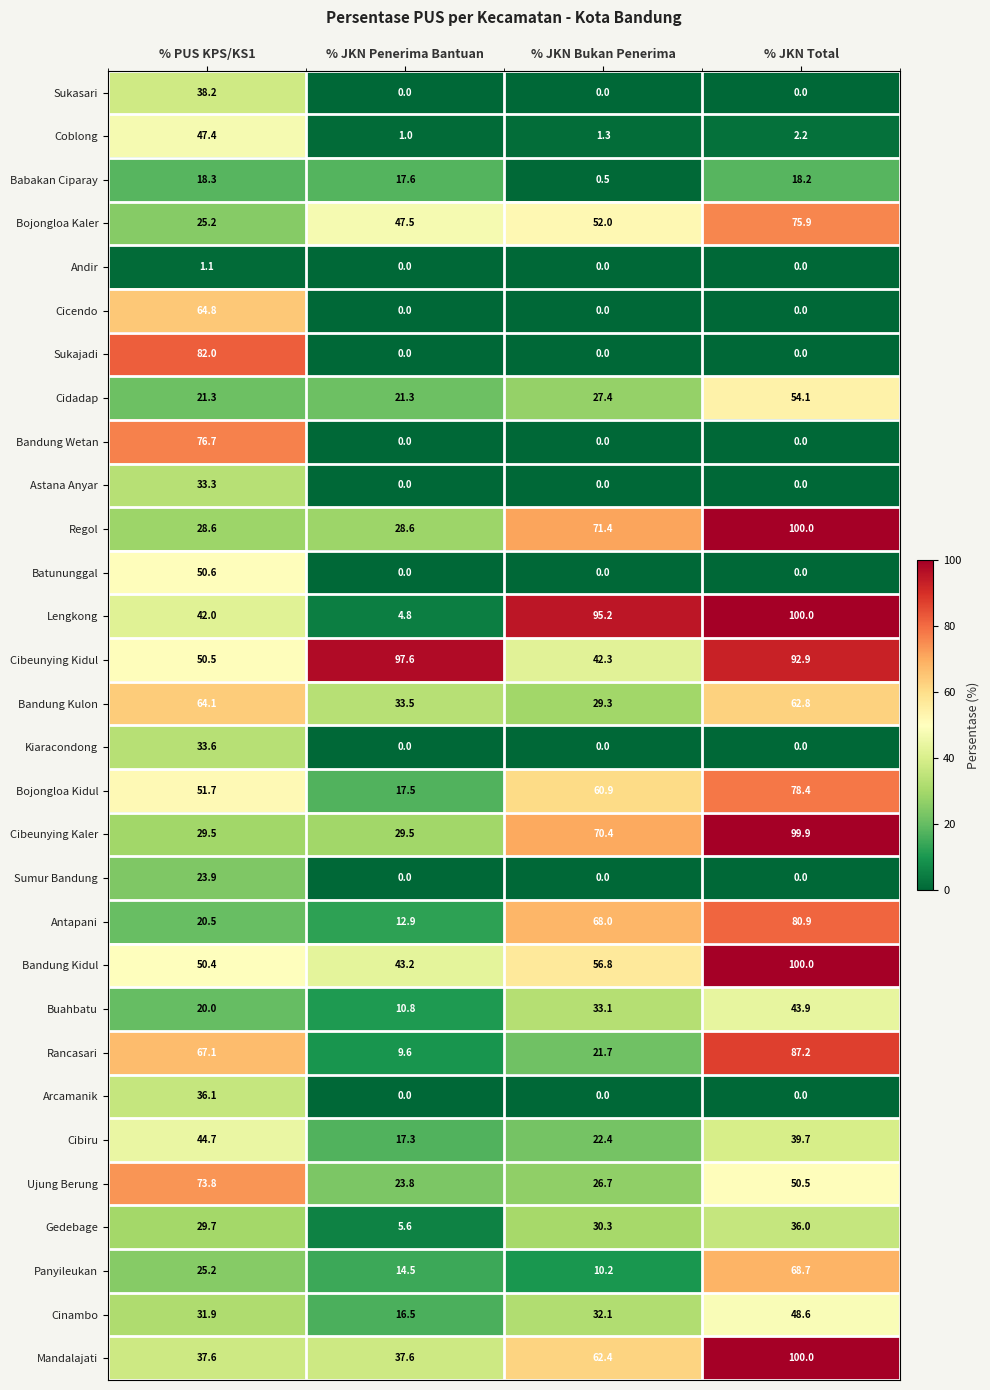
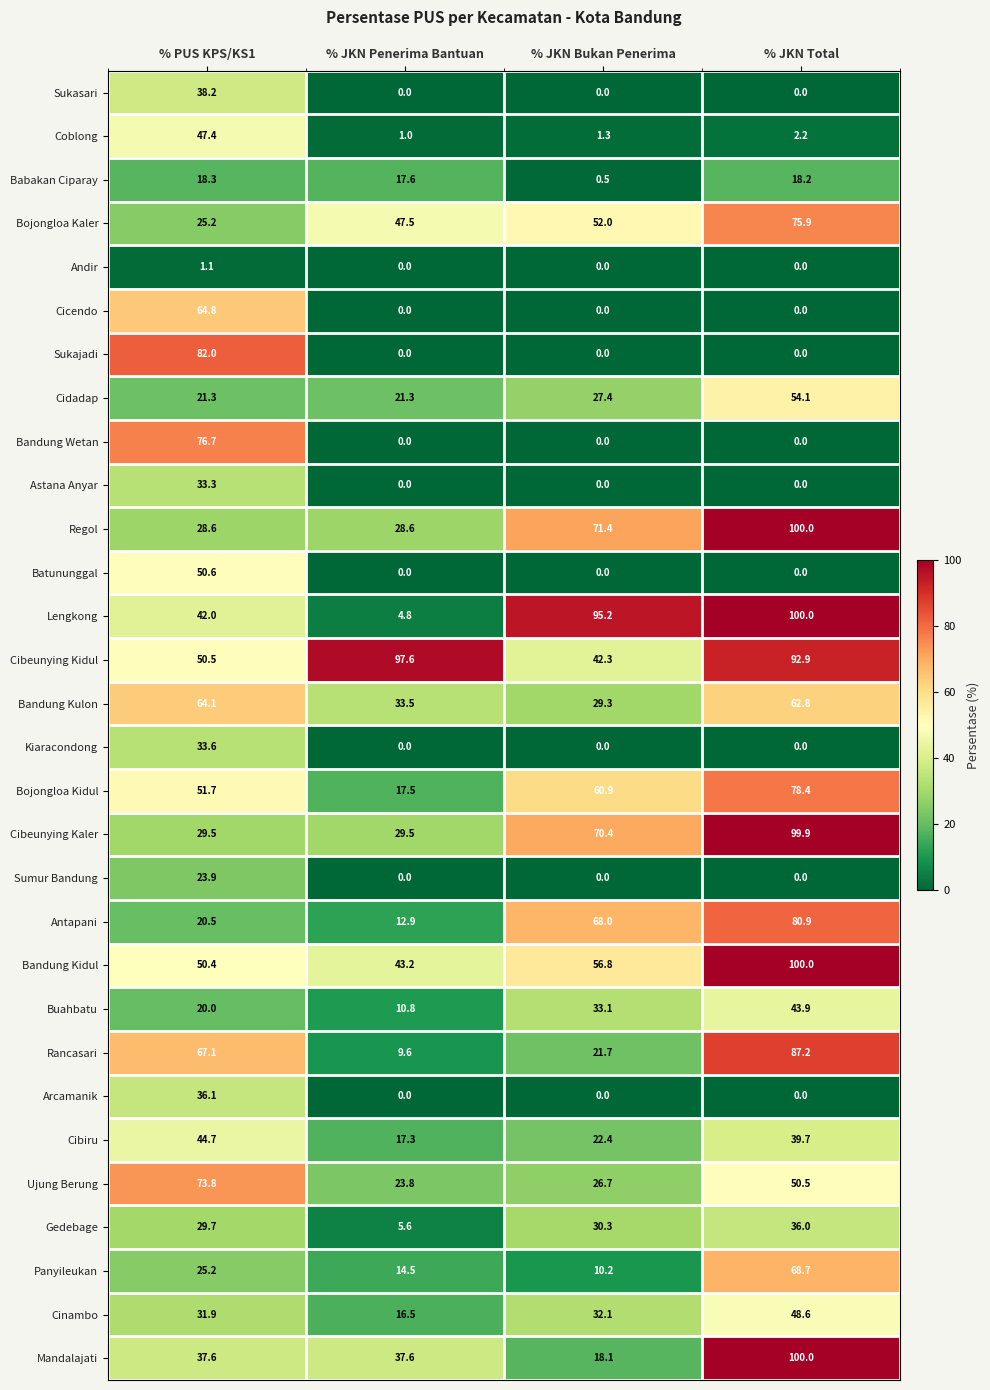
  {
    "Sukasari": {
      "% PUS KPS/KS1": 38.2,
      "% JKN Penerima Bantuan": 0.0,
      "% JKN Bukan Penerima": 0.0,
      "% JKN Total": 0.0
    },
    "Coblong": {
      "% PUS KPS/KS1": 47.4,
      "% JKN Penerima Bantuan": 1.0,
      "% JKN Bukan Penerima": 1.3,
      "% JKN Total": 2.2
    },
    "Babakan Ciparay": {
      "% PUS KPS/KS1": 18.3,
      "% JKN Penerima Bantuan": 17.6,
      "% JKN Bukan Penerima": 0.5,
      "% JKN Total": 18.2
    },
    "Bojongloa Kaler": {
      "% PUS KPS/KS1": 25.2,
      "% JKN Penerima Bantuan": 47.5,
      "% JKN Bukan Penerima": 52.0,
      "% JKN Total": 75.9
    },
    "Andir": {
      "% PUS KPS/KS1": 1.1,
      "% JKN Penerima Bantuan": 0.0,
      "% JKN Bukan Penerima": 0.0,
      "% JKN Total": 0.0
    },
    "Cicendo": {
      "% PUS KPS/KS1": 64.8,
      "% JKN Penerima Bantuan": 0.0,
      "% JKN Bukan Penerima": 0.0,
      "% JKN Total": 0.0
    },
    "Sukajadi": {
      "% PUS KPS/KS1": 82.0,
      "% JKN Penerima Bantuan": 0.0,
      "% JKN Bukan Penerima": 0.0,
      "% JKN Total": 0.0
    },
    "Cidadap": {
      "% PUS KPS/KS1": 21.3,
      "% JKN Penerima Bantuan": 21.3,
      "% JKN Bukan Penerima": 27.4,
      "% JKN Total": 54.1
    },
    "Bandung Wetan": {
      "% PUS KPS/KS1": 76.7,
      "% JKN Penerima Bantuan": 0.0,
      "% JKN Bukan Penerima": 0.0,
      "% JKN Total": 0.0
    },
    "Astana Anyar": {
      "% PUS KPS/KS1": 33.3,
      "% JKN Penerima Bantuan": 0.0,
      "% JKN Bukan Penerima": 0.0,
      "% JKN Total": 0.0
    },
    "Regol": {
      "% PUS KPS/KS1": 28.6,
      "% JKN Penerima Bantuan": 28.6,
      "% JKN Bukan Penerima": 71.4,
      "% JKN Total": 100.0
    },
    "Batununggal": {
      "% PUS KPS/KS1": 50.6,
      "% JKN Penerima Bantuan": 0.0,
      "% JKN Bukan Penerima": 0.0,
      "% JKN Total": 0.0
    },
    "Lengkong": {
      "% PUS KPS/KS1": 42.0,
      "% JKN Penerima Bantuan": 4.8,
      "% JKN Bukan Penerima": 95.2,
      "% JKN Total": 100.0
    },
    "Cibeunying Kidul": {
      "% PUS KPS/KS1": 50.5,
      "% JKN Penerima Bantuan": 97.6,
      "% JKN Bukan Penerima": 42.3,
      "% JKN Total": 92.9
    },
    "Bandung Kulon": {
      "% PUS KPS/KS1": 64.1,
      "% JKN Penerima Bantuan": 33.5,
      "% JKN Bukan Penerima": 29.3,
      "% JKN Total": 62.8
    },
    "Kiaracondong": {
      "% PUS KPS/KS1": 33.6,
      "% JKN Penerima Bantuan": 0.0,
      "% JKN Bukan Penerima": 0.0,
      "% JKN Total": 0.0
    },
    "Bojongloa Kidul": {
      "% PUS KPS/KS1": 51.7,
      "% JKN Penerima Bantuan": 17.5,
      "% JKN Bukan Penerima": 60.9,
      "% JKN Total": 78.4
    },
    "Cibeunying Kaler": {
      "% PUS KPS/KS1": 29.5,
      "% JKN Penerima Bantuan": 29.5,
      "% JKN Bukan Penerima": 70.4,
      "% JKN Total": 99.9
    },
    "Sumur Bandung": {
      "% PUS KPS/KS1": 23.9,
      "% JKN Penerima Bantuan": 0.0,
      "% JKN Bukan Penerima": 0.0,
      "% JKN Total": 0.0
    },
    "Antapani": {
      "% PUS KPS/KS1": 20.5,
      "% JKN Penerima Bantuan": 12.9,
      "% JKN Bukan Penerima": 68.0,
      "% JKN Total": 80.9
    },
    "Bandung Kidul": {
      "% PUS KPS/KS1": 50.4,
      "% JKN Penerima Bantuan": 43.2,
      "% JKN Bukan Penerima": 56.8,
      "% JKN Total": 100.0
    },
    "Buahbatu": {
      "% PUS KPS/KS1": 20.0,
      "% JKN Penerima Bantuan": 10.8,
      "% JKN Bukan Penerima": 33.1,
      "% JKN Total": 43.9
    },
    "Rancasari": {
      "% PUS KPS/KS1": 67.1,
      "% JKN Penerima Bantuan": 9.6,
      "% JKN Bukan Penerima": 21.7,
      "% JKN Total": 87.2
    },
    "Arcamanik": {
      "% PUS KPS/KS1": 36.1,
      "% JKN Penerima Bantuan": 0.0,
      "% JKN Bukan Penerima": 0.0,
      "% JKN Total": 0.0
    },
    "Cibiru": {
      "% PUS KPS/KS1": 44.7,
      "% JKN Penerima Bantuan": 17.3,
      "% JKN Bukan Penerima": 22.4,
      "% JKN Total": 39.7
    },
    "Ujung Berung": {
      "% PUS KPS/KS1": 73.8,
      "% JKN Penerima Bantuan": 23.8,
      "% JKN Bukan Penerima": 26.7,
      "% JKN Total": 50.5
    },
    "Gedebage": {
      "% PUS KPS/KS1": 29.7,
      "% JKN Penerima Bantuan": 5.6,
      "% JKN Bukan Penerima": 30.3,
      "% JKN Total": 36.0
    },
    "Panyileukan": {
      "% PUS KPS/KS1": 25.2,
      "% JKN Penerima Bantuan": 14.5,
      "% JKN Bukan Penerima": 10.2,
      "% JKN Total": 68.7
    },
    "Cinambo": {
      "% PUS KPS/KS1": 31.9,
      "% JKN Penerima Bantuan": 16.5,
      "% JKN Bukan Penerima": 32.1,
      "% JKN Total": 48.6
    },
    "Mandalajati": {
      "% PUS KPS/KS1": 37.6,
      "% JKN Penerima Bantuan": 37.6,
-     "% JKN Bukan Penerima": 62.4,
+     "% JKN Bukan Penerima": 18.1,
      "% JKN Total": 100.0
    }
  }
